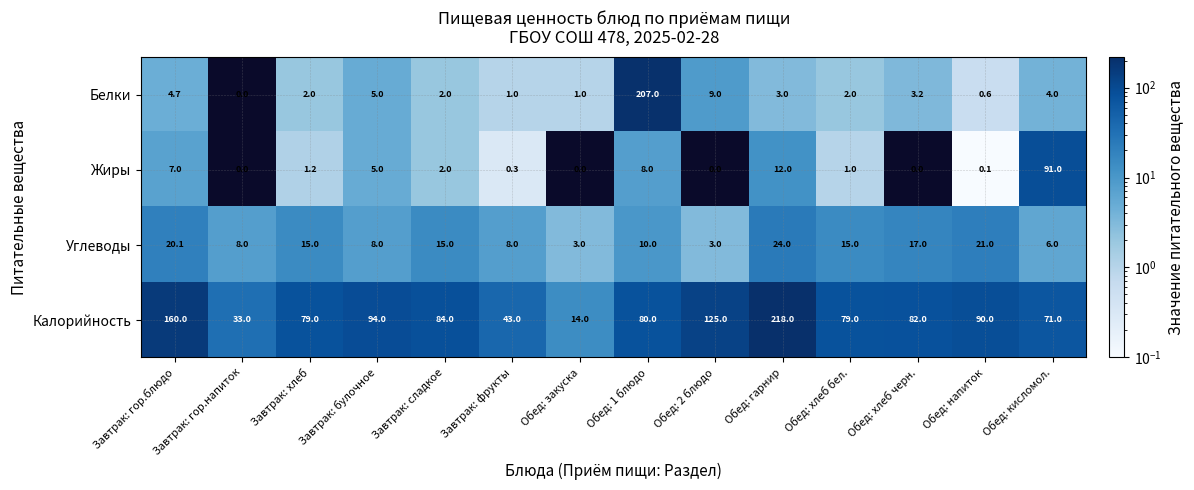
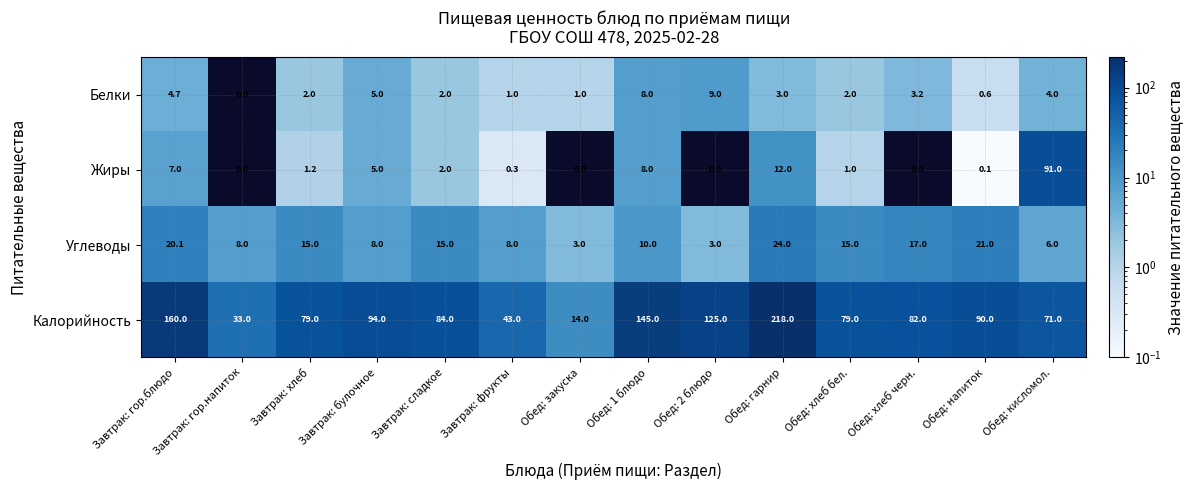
  {
    "Белки": {
      "Завтрак: гор.блюдо": 4.7,
      "Завтрак: хлеб": 2.0,
      "Завтрак: булочное": 5.0,
      "Завтрак: сладкое": 2.0,
      "Завтрак: фрукты": 1.0,
      "Обед: закуска": 1.0,
-     "Обед: 1 блюдо": 207.0,
+     "Обед: 1 блюдо": 8.0,
      "Обед: 2 блюдо": 9.0,
      "Обед: гарнир": 3.0,
      "Обед: хлеб бел.": 2.0,
      "Обед: хлеб черн.": 3.2,
      "Обед: напиток": 0.6,
      "Обед: кисломол.": 4.0
    },
    "Жиры": {
      "Завтрак: гор.блюдо": 7.0,
      "Завтрак: хлеб": 1.2,
      "Завтрак: булочное": 5.0,
      "Завтрак: сладкое": 2.0,
      "Завтрак: фрукты": 0.3,
      "Обед: 1 блюдо": 8.0,
      "Обед: гарнир": 12.0,
      "Обед: хлеб бел.": 1.0,
      "Обед: напиток": 0.1,
      "Обед: кисломол.": 91.0
    },
    "Углеводы": {
      "Завтрак: гор.блюдо": 20.1,
      "Завтрак: гор.напиток": 8.0,
      "Завтрак: хлеб": 15.0,
      "Завтрак: булочное": 8.0,
      "Завтрак: сладкое": 15.0,
      "Завтрак: фрукты": 8.0,
      "Обед: закуска": 3.0,
      "Обед: 1 блюдо": 10.0,
      "Обед: 2 блюдо": 3.0,
      "Обед: гарнир": 24.0,
      "Обед: хлеб бел.": 15.0,
      "Обед: хлеб черн.": 17.0,
      "Обед: напиток": 21.0,
      "Обед: кисломол.": 6.0
    },
    "Калорийность": {
      "Завтрак: гор.блюдо": 160.0,
      "Завтрак: гор.напиток": 33.0,
      "Завтрак: хлеб": 79.0,
      "Завтрак: булочное": 94.0,
      "Завтрак: сладкое": 84.0,
      "Завтрак: фрукты": 43.0,
      "Обед: закуска": 14.0,
-     "Обед: 1 блюдо": 80.0,
+     "Обед: 1 блюдо": 145.0,
      "Обед: 2 блюдо": 125.0,
      "Обед: гарнир": 218.0,
      "Обед: хлеб бел.": 79.0,
      "Обед: хлеб черн.": 82.0,
      "Обед: напиток": 90.0,
      "Обед: кисломол.": 71.0
    }
  }
